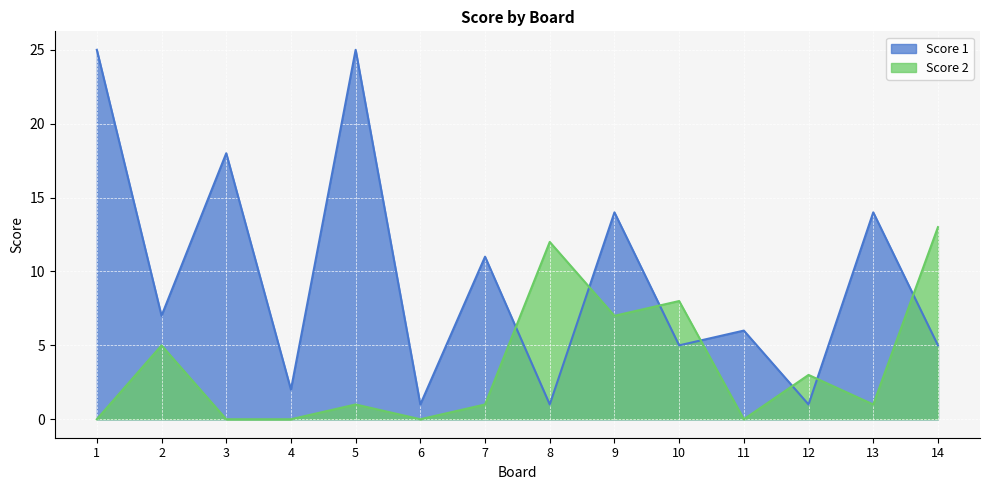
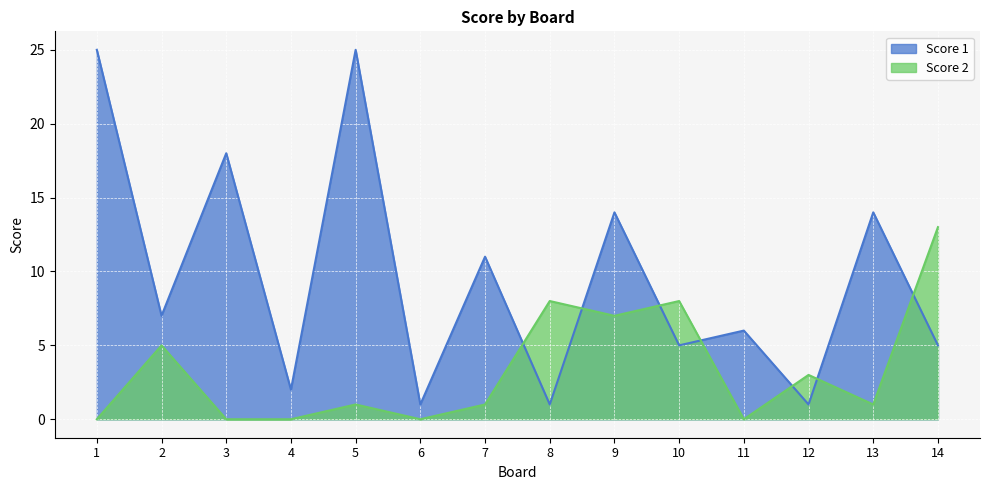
  {
    "Score 1": {
      "1": 25,
      "2": 7,
      "3": 18,
      "4": 2,
      "5": 25,
      "6": 1,
      "7": 11,
      "8": 1,
      "9": 14,
      "10": 5,
      "11": 6,
      "12": 1,
      "13": 14,
      "14": 5
    },
    "Score 2": {
      "1": 0,
      "2": 5,
      "3": 0,
      "4": 0,
      "5": 1,
      "6": 0,
      "7": 1,
-     "8": 12,
+     "8": 8,
      "9": 7,
      "10": 8,
      "11": 0,
      "12": 3,
      "13": 1,
      "14": 13
    }
  }
